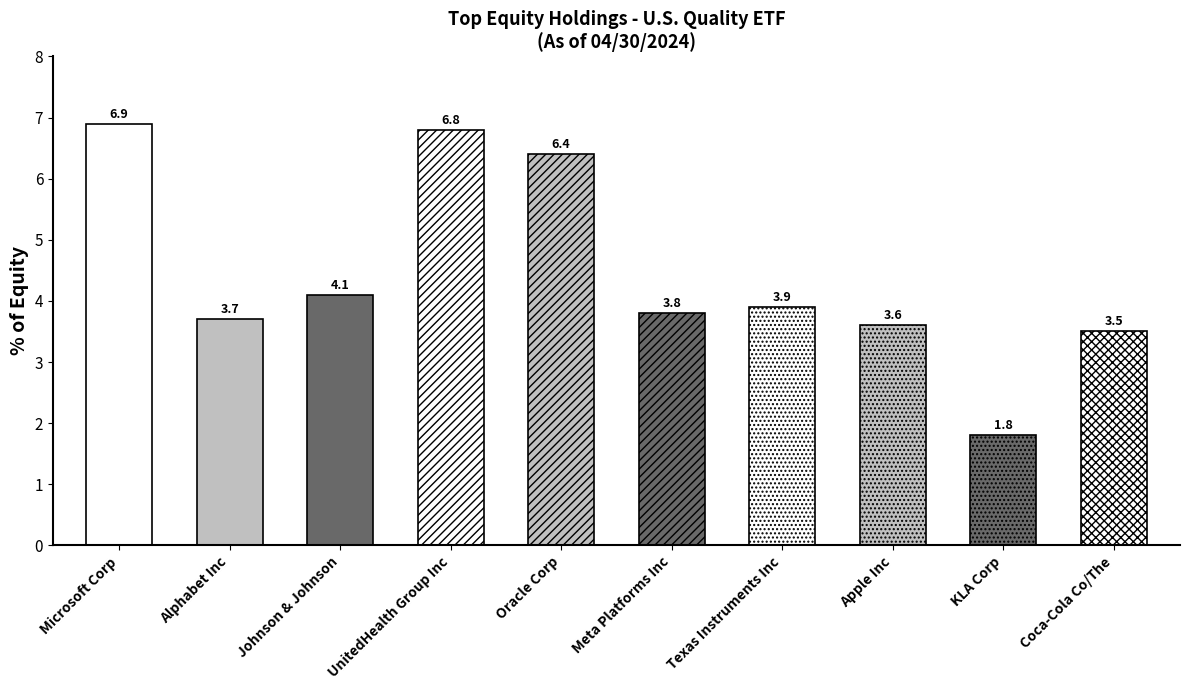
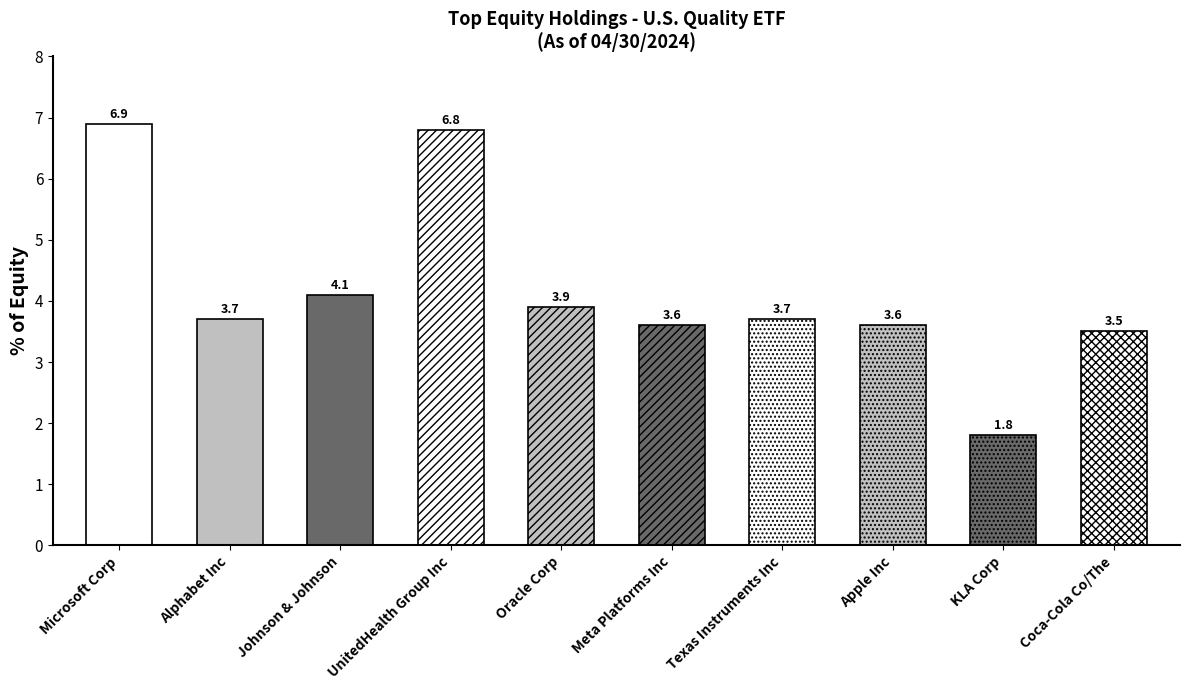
  {
    "Microsoft Corp": 6.9,
    "Alphabet Inc": 3.7,
    "Johnson & Johnson": 4.1,
    "UnitedHealth Group Inc": 6.8,
-   "Oracle Corp": 6.4,
-   "Meta Platforms Inc": 3.8,
-   "Texas Instruments Inc": 3.9,
+   "Oracle Corp": 3.9,
+   "Meta Platforms Inc": 3.6,
+   "Texas Instruments Inc": 3.7,
    "Apple Inc": 3.6,
    "KLA Corp": 1.8,
    "Coca-Cola Co/The": 3.5
  }
